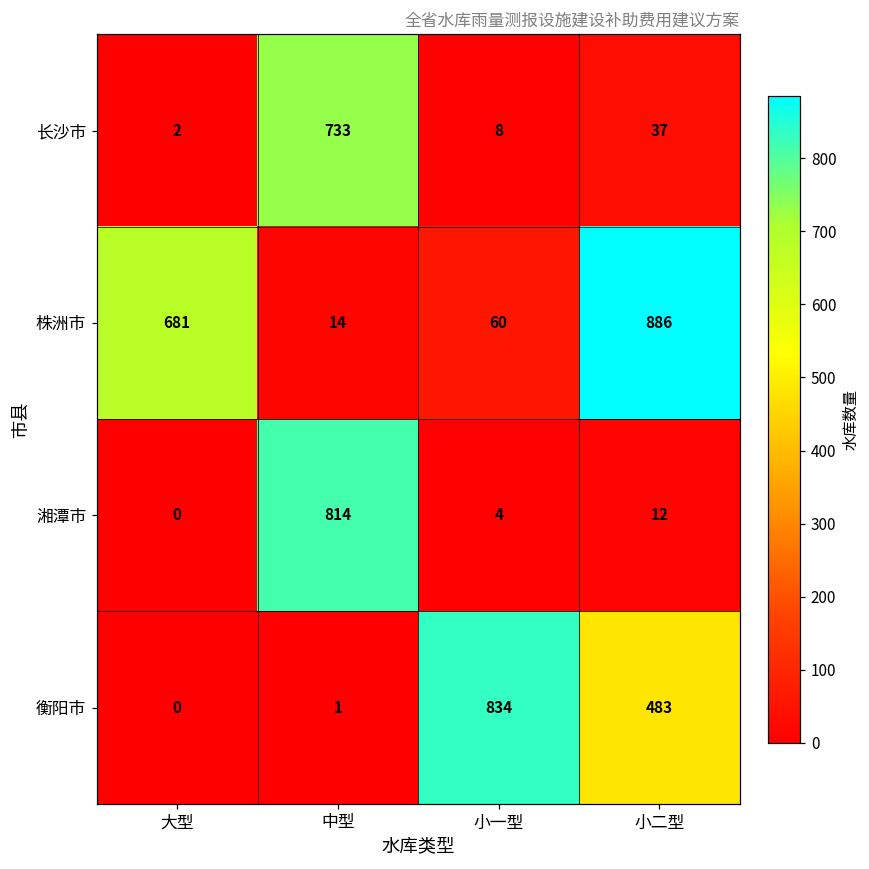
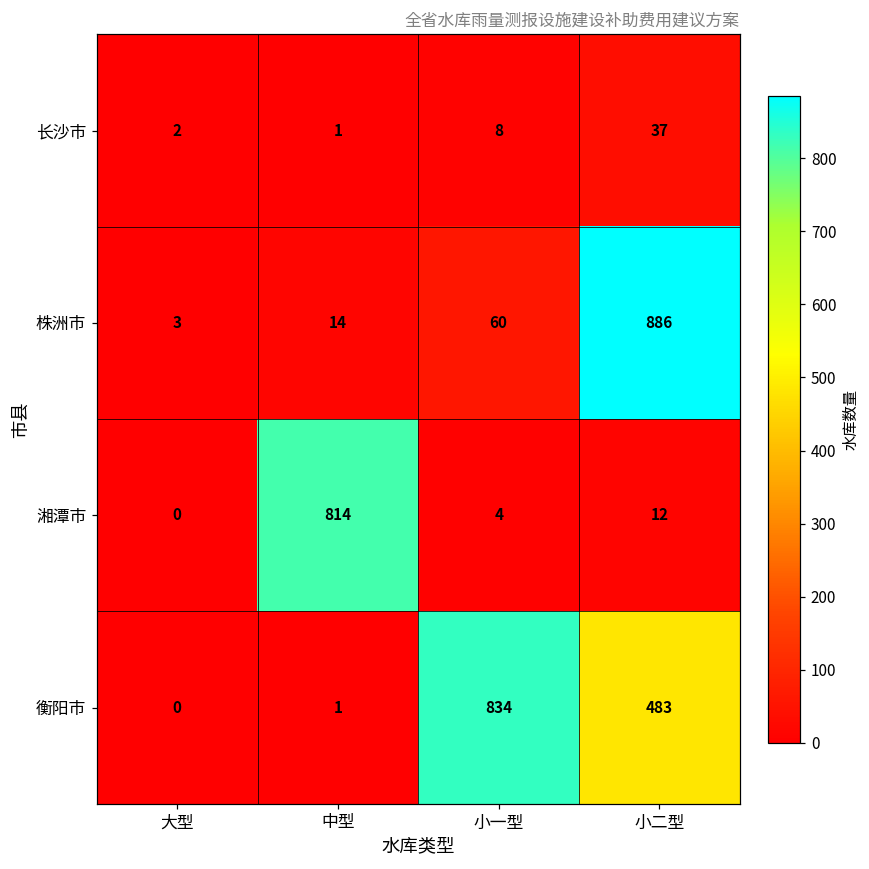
  {
    "长沙市": {
      "大型": 2,
-     "中型": 733,
+     "中型": 1,
      "小一型": 8,
      "小二型": 37
    },
    "株洲市": {
-     "大型": 681,
+     "大型": 3,
      "中型": 14,
      "小一型": 60,
      "小二型": 886
    },
    "湘潭市": {
      "大型": 0,
      "中型": 814,
      "小一型": 4,
      "小二型": 12
    },
    "衡阳市": {
      "大型": 0,
      "中型": 1,
      "小一型": 834,
      "小二型": 483
    }
  }
